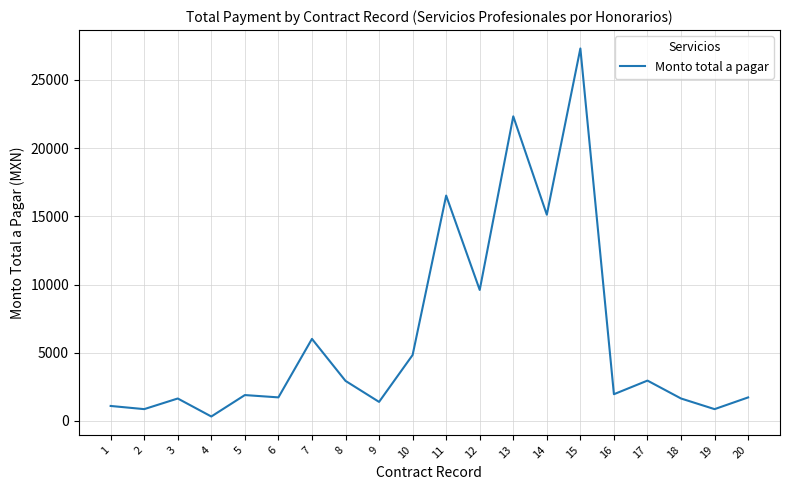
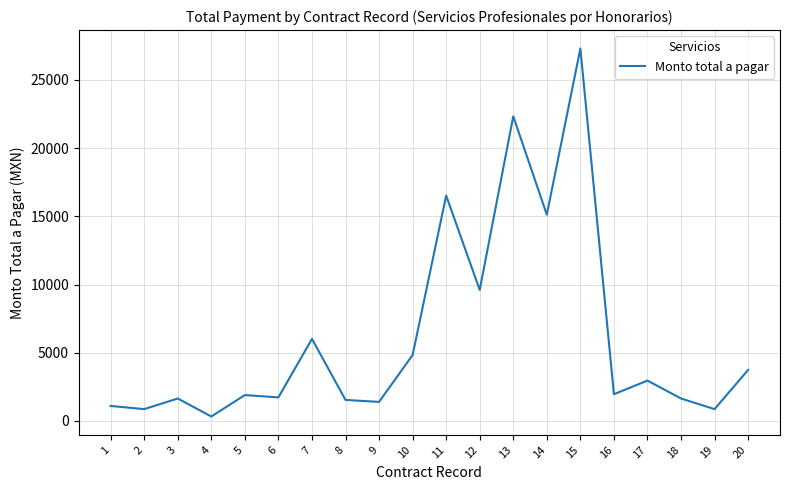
  {
    "1": 1100,
    "2": 900,
    "3": 1600,
    "4": 300,
    "5": 1900,
    "6": 1700,
    "7": 6000,
-   "8": 2900,
+   "8": 1500,
    "9": 1400,
    "10": 4800,
    "11": 16500,
    "12": 9600,
    "13": 22300,
    "14": 15100,
    "15": 27300,
    "16": 2000,
    "17": 3000,
    "18": 1600,
    "19": 900,
-   "20": 1700
+   "20": 3700
  }
